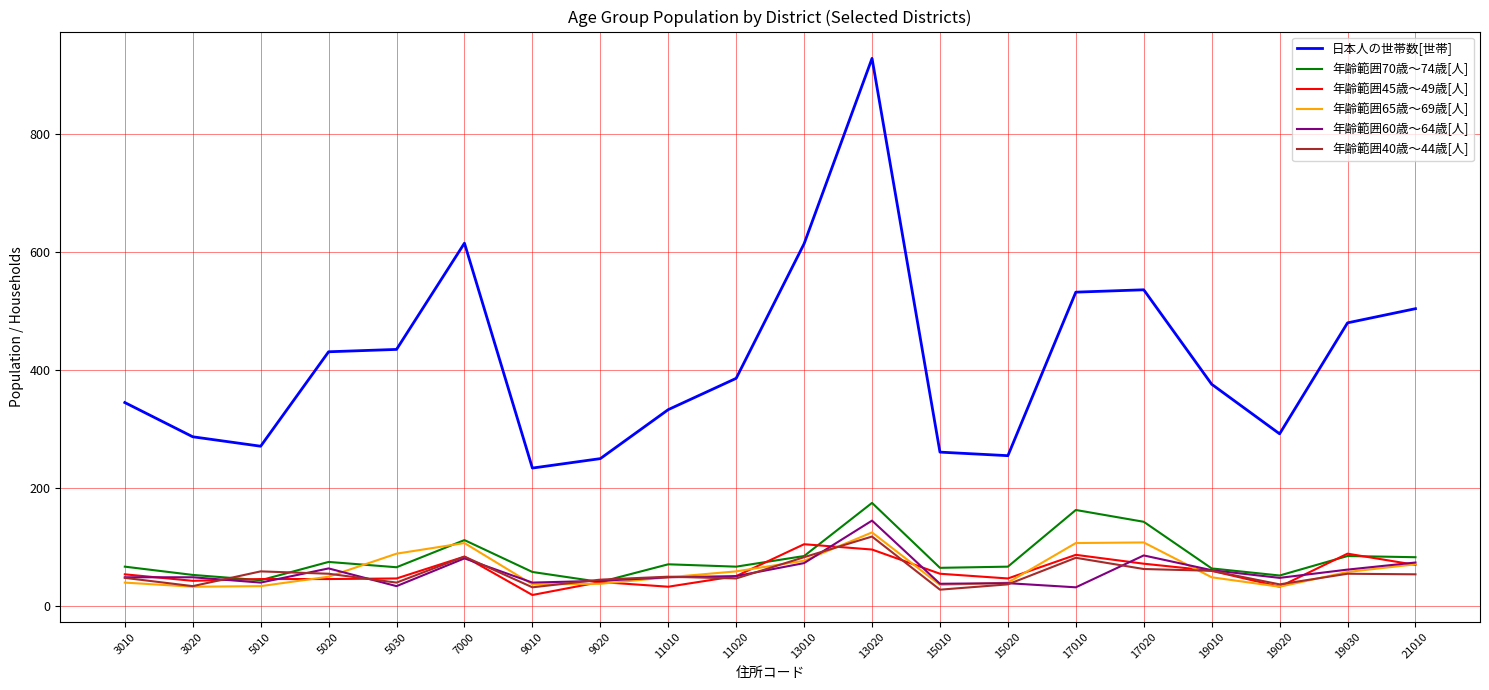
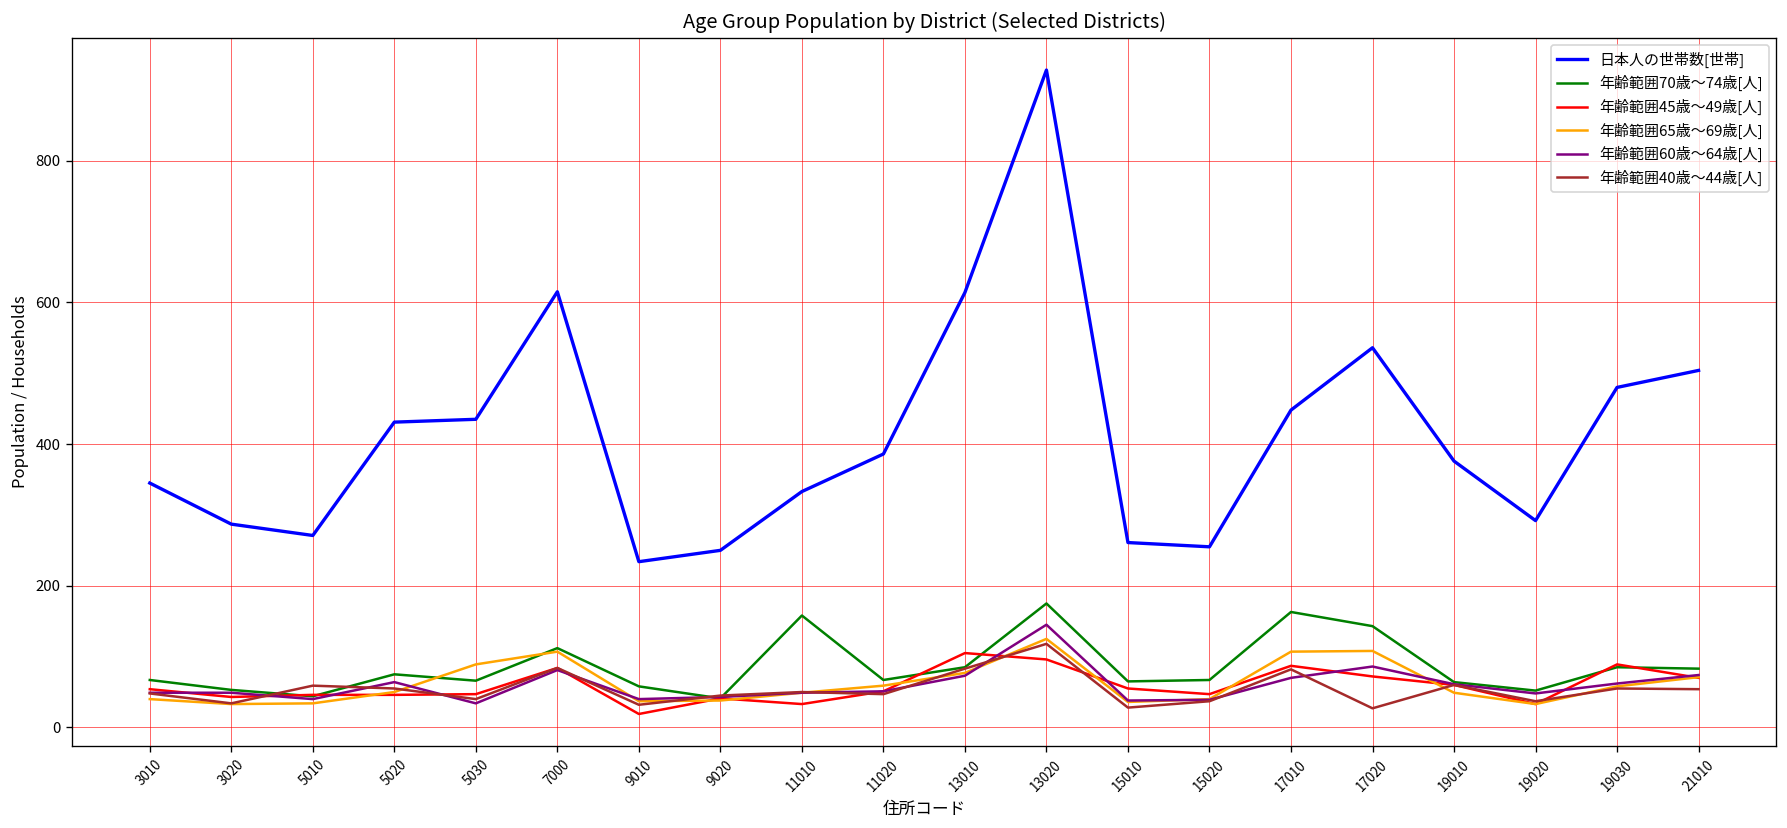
  {
    "日本人の世帯数[世帯]": {
      "3010": 350,
      "3020": 290,
      "5010": 270,
      "5020": 430,
      "5030": 440,
      "7000": 620,
      "9010": 230,
      "9020": 250,
      "11010": 330,
      "11020": 390,
      "13010": 610,
      "13020": 930,
      "15010": 260,
      "15020": 260,
-     "17010": 530,
+     "17010": 450,
      "17020": 540,
      "19010": 380,
      "19020": 290,
      "19030": 480,
      "21010": 500
    },
    "年齢範囲70歳～74歳[人]": {
      "3010": 70,
      "5020": 80,
      "5030": 70,
      "7000": 110,
      "9010": 60,
-     "11010": 70,
+     "11010": 160,
      "11020": 70,
      "13020": 180,
      "15010": 70,
      "15020": 70,
      "17010": 160,
      "17020": 140,
      "21010": 80
    },
    "年齢範囲45歳～49歳[人]": {
      "3010": 50,
      "3020": 40,
      "5030": 50,
      "9010": 20,
      "11010": 30,
      "13010": 110,
      "13020": 100,
      "15010": 60,
      "15020": 50,
      "17010": 90,
      "17020": 70
    },
    "年齢範囲65歳～69歳[人]": {
      "3010": 40,
      "5010": 30,
      "5030": 90,
      "7000": 110,
      "11020": 60,
      "13020": 130,
      "17010": 110,
      "17020": 110,
      "19010": 50
    },
    "年齢範囲60歳～64歳[人]": {
      "5020": 60,
      "5030": 30,
      "13020": 150,
-     "17010": 30,
+     "17010": 70,
      "17020": 90
    },
    "年齢範囲40歳～44歳[人]": {
      "5010": 60,
      "5020": 60,
      "5030": 40,
      "9010": 30,
      "13020": 120,
      "15010": 30,
      "17010": 80,
-     "17020": 60,
+     "17020": 30,
      "21010": 50
    }
  }
